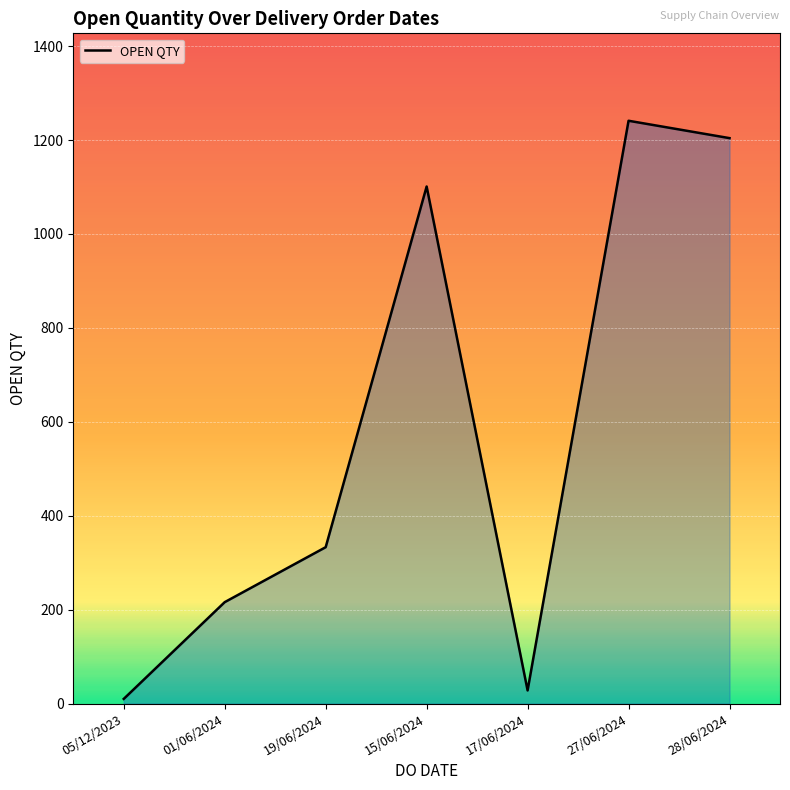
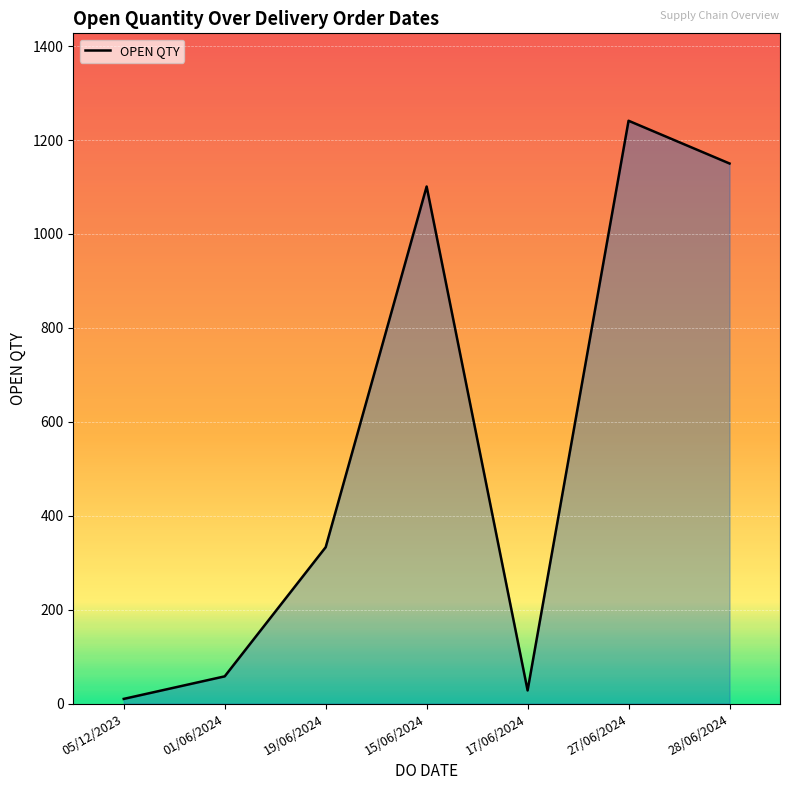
  {
    "05/12/2023": 10,
-   "01/06/2024": 220,
+   "01/06/2024": 60,
    "19/06/2024": 330,
    "15/06/2024": 1100,
    "17/06/2024": 30,
    "27/06/2024": 1240,
-   "28/06/2024": 1200
+   "28/06/2024": 1150
  }
